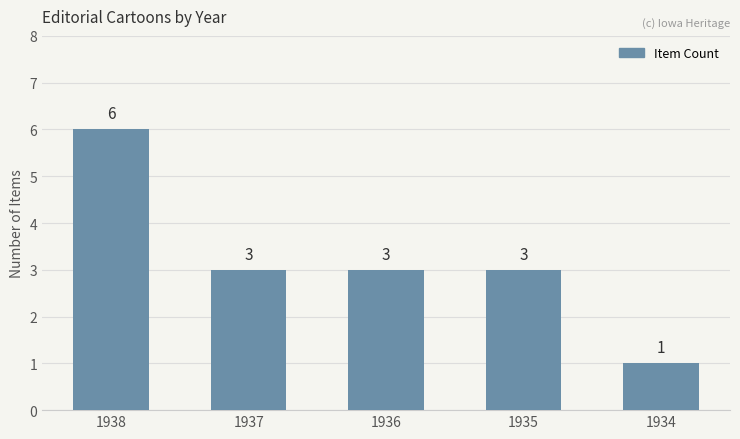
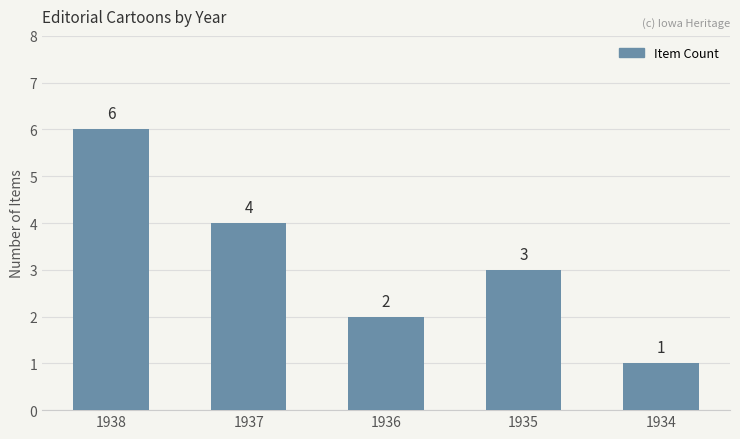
  {
    "1938": 6,
-   "1937": 3,
-   "1936": 3,
+   "1937": 4,
+   "1936": 2,
    "1935": 3,
    "1934": 1
  }
